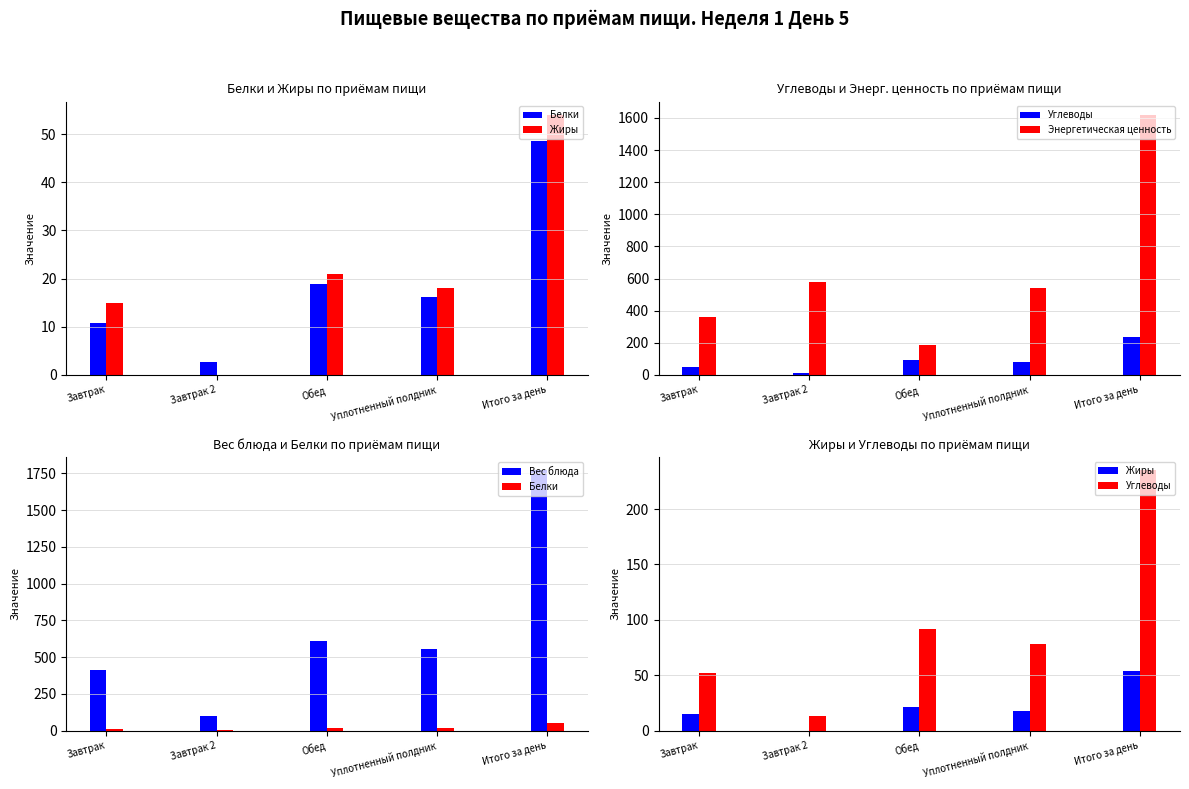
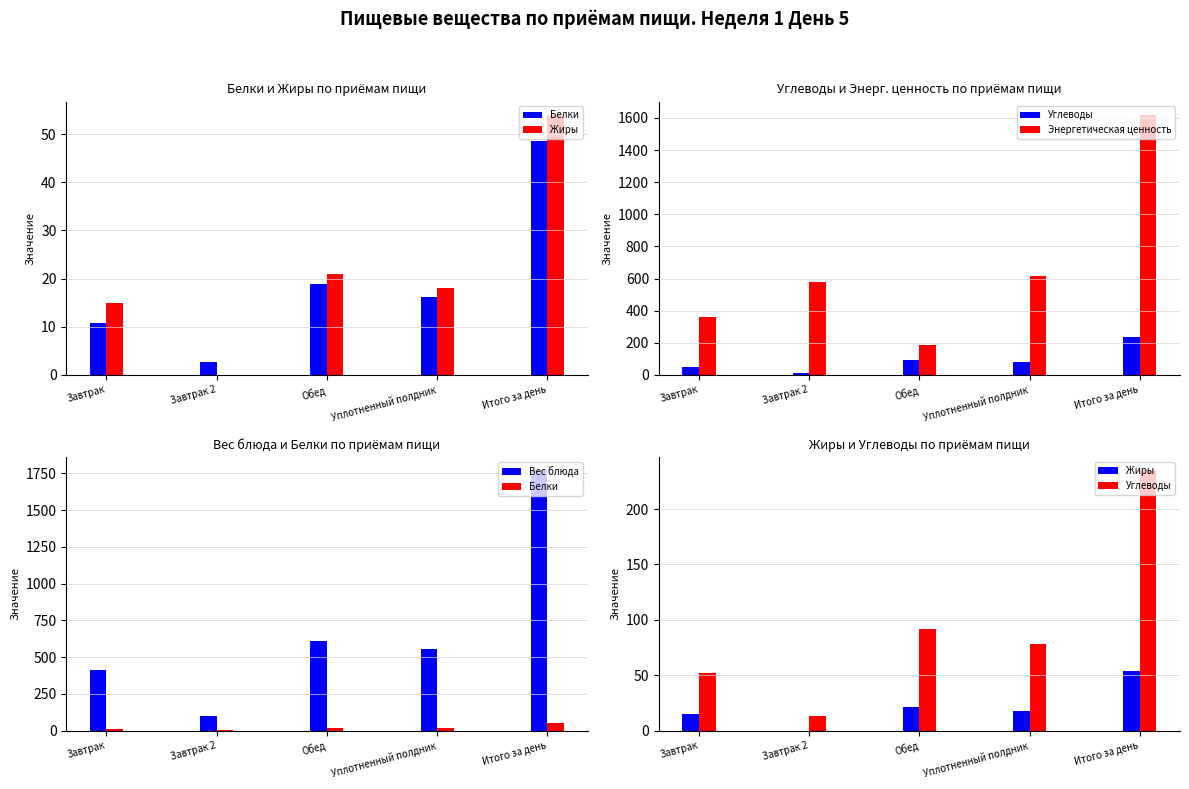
  {
    "Углеводы и Энерг. ценность по приёмам пищи": {
      "Энергетическая ценность": {
        "Завтрак": 360,
        "Завтрак 2": 580,
        "Обед": 180,
-       "Уплотненный полдник": 540
+       "Уплотненный полдник": 620
      }
    },
    "Вес блюда и Белки по приёмам пищи": {
      "Вес блюда": {
        "Завтрак": 420,
        "Завтрак 2": 100,
        "Обед": 610,
        "Уплотненный полдник": 560
      },
      "Белки": {
        "Обед": 20,
        "Итого за день": 50
      }
    },
    "Жиры и Углеводы по приёмам пищи": {
      "Жиры": {
        "Завтрак": 15,
        "Завтрак 2": 0,
        "Обед": 21,
        "Уплотненный полдник": 18,
        "Итого за день": 54
      },
      "Углеводы": {
        "Завтрак": 52,
        "Завтрак 2": 13,
        "Обед": 91,
        "Уплотненный полдник": 78
      }
    }
  }
